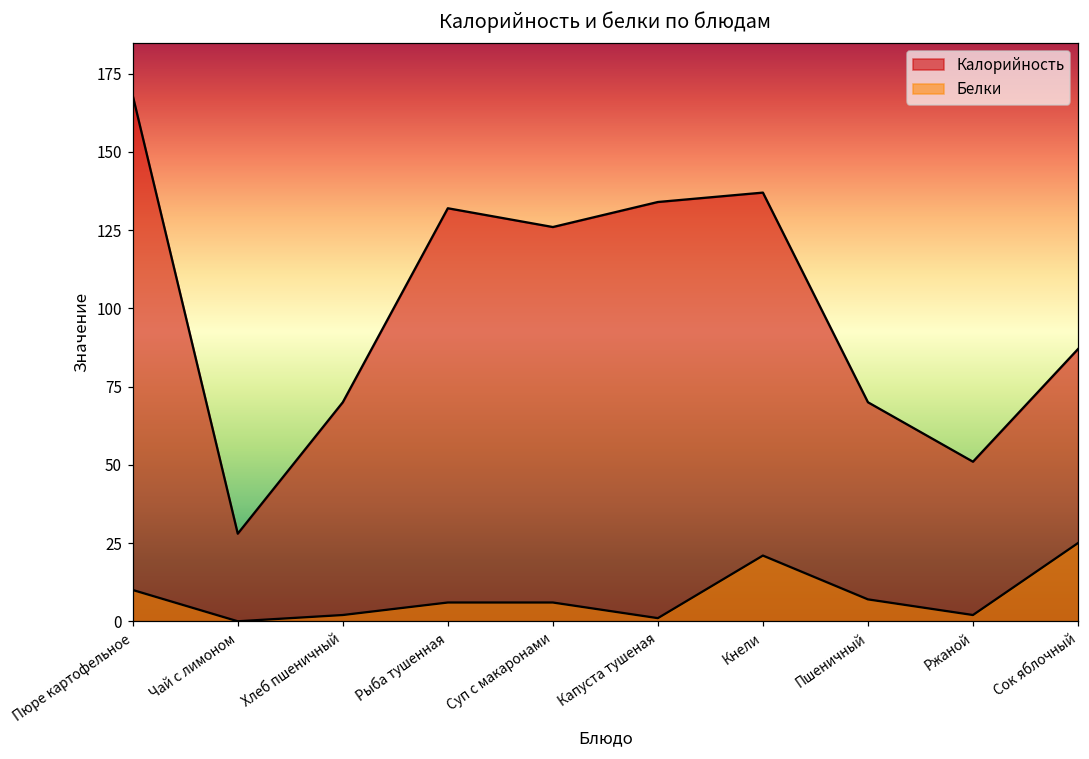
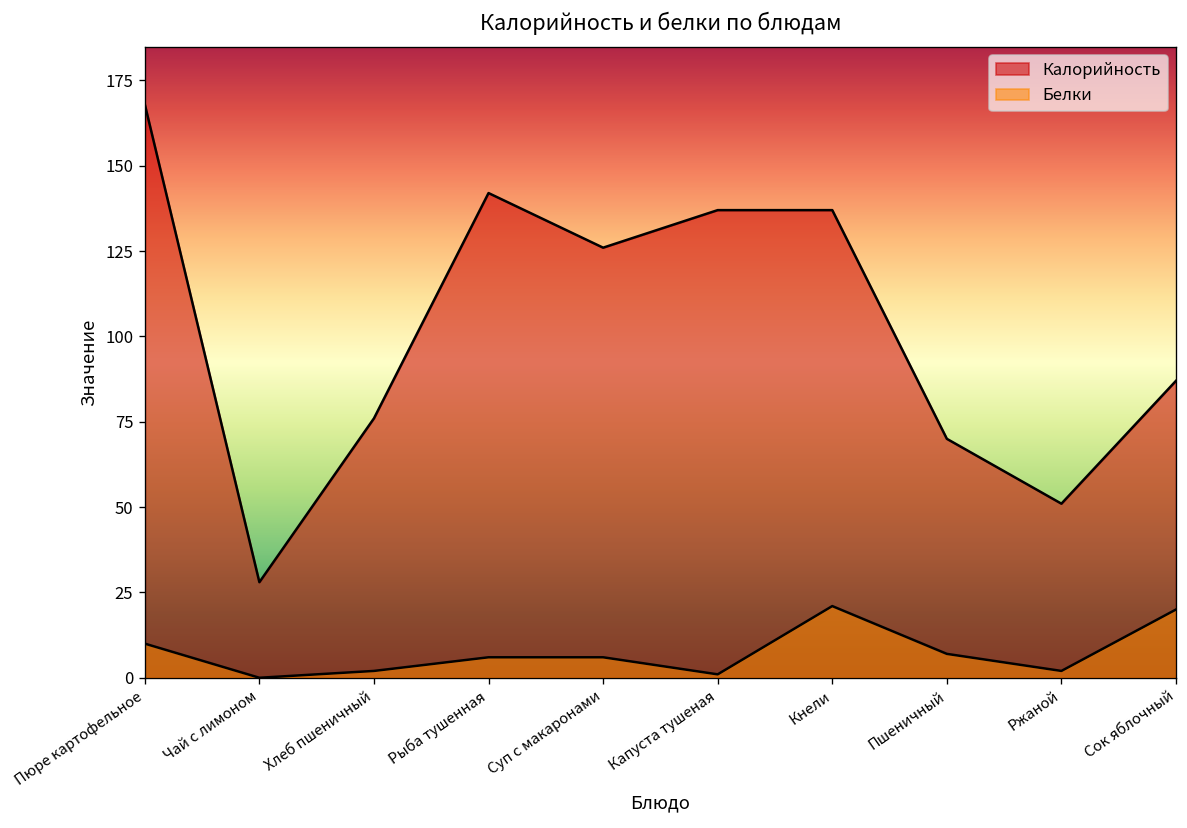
  {
    "Калорийность": {
      "Пюре картофельное": 168,
      "Чай с лимоном": 28,
-     "Хлеб пшеничный": 70,
-     "Рыба тушенная": 132,
+     "Хлеб пшеничный": 76,
+     "Рыба тушенная": 142,
      "Суп с макаронами": 126,
-     "Капуста тушеная": 134,
+     "Капуста тушеная": 137,
      "Кнели": 137,
      "Пшеничный": 70,
      "Ржаной": 51,
      "Сок яблочный": 87
    },
    "Белки": {
      "Пюре картофельное": 10,
      "Чай с лимоном": 0,
      "Хлеб пшеничный": 2,
      "Рыба тушенная": 6,
      "Суп с макаронами": 6,
      "Капуста тушеная": 1,
      "Кнели": 21,
      "Пшеничный": 7,
      "Ржаной": 2,
-     "Сок яблочный": 25
+     "Сок яблочный": 20
    }
  }
